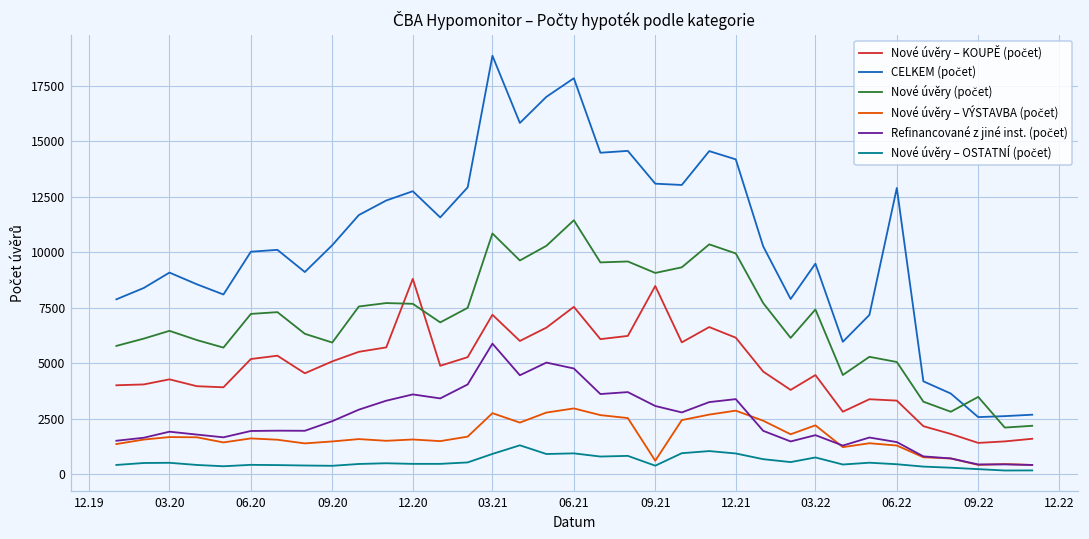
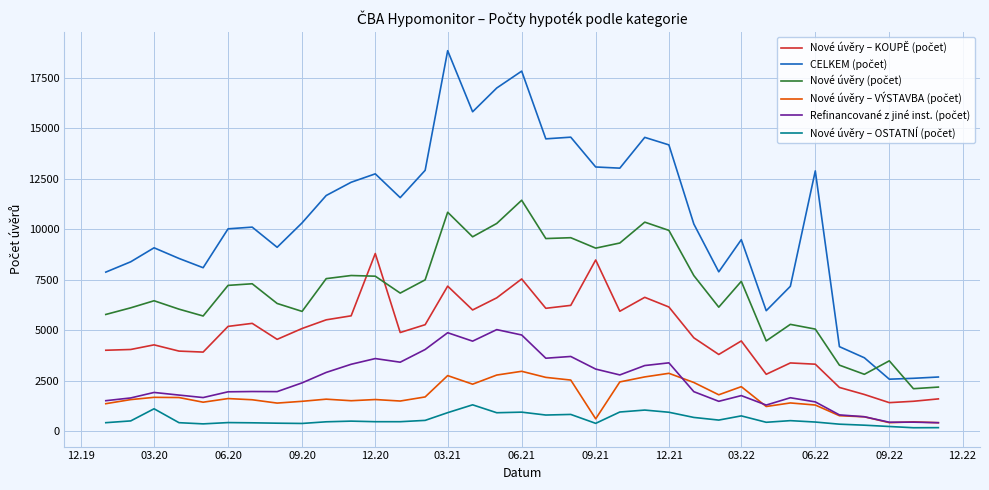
  {
    "Nové úvěry – KOUPĚ (počet)": {
      "03.20": 4300,
      "06.20": 5200,
      "09.20": 5100,
      "12.20": 8800,
      "03.21": 7200,
      "06.21": 7500,
      "09.21": 8500,
      "12.21": 6100,
      "03.22": 4500,
      "06.22": 3300,
      "09.22": 1400
    },
    "CELKEM (počet)": {
      "03.20": 9100,
      "06.20": 10000,
      "09.20": 10300,
      "12.20": 12700,
      "03.21": 18800,
      "06.21": 17800,
      "09.21": 13100,
      "12.21": 14200,
      "03.22": 9500,
      "06.22": 12900,
      "09.22": 2600
    },
    "Nové úvěry (počet)": {
      "03.20": 6500,
      "06.20": 7200,
      "09.20": 5900,
      "12.20": 7700,
      "03.21": 10800,
      "06.21": 11400,
      "09.21": 9100,
      "12.21": 9900,
      "03.22": 7400,
      "06.22": 5100,
      "09.22": 3500
    },
    "Nové úvěry – VÝSTAVBA (počet)": {
      "03.20": 1700,
      "06.20": 1600,
      "09.20": 1500,
      "12.20": 1600,
      "03.21": 2700,
      "06.21": 3000,
      "09.21": 600,
      "12.21": 2900,
      "03.22": 2200,
      "06.22": 1300
    },
    "Refinancované z jiné inst. (počet)": {
      "03.20": 1900,
      "06.20": 1900,
      "09.20": 2400,
      "12.20": 3600,
-     "03.21": 5900,
+     "03.21": 4900,
      "06.21": 4800,
      "09.21": 3100,
      "12.21": 3400,
      "03.22": 1800,
      "06.22": 1400
    },
    "Nové úvěry – OSTATNÍ (počet)": {
-     "03.20": 500,
+     "03.20": 1100,
      "06.20": 400,
      "09.20": 400,
      "12.20": 500,
      "03.21": 900,
      "06.21": 900,
      "09.21": 400,
      "12.21": 900,
      "03.22": 800,
      "06.22": 400,
      "09.22": 200
    }
  }
